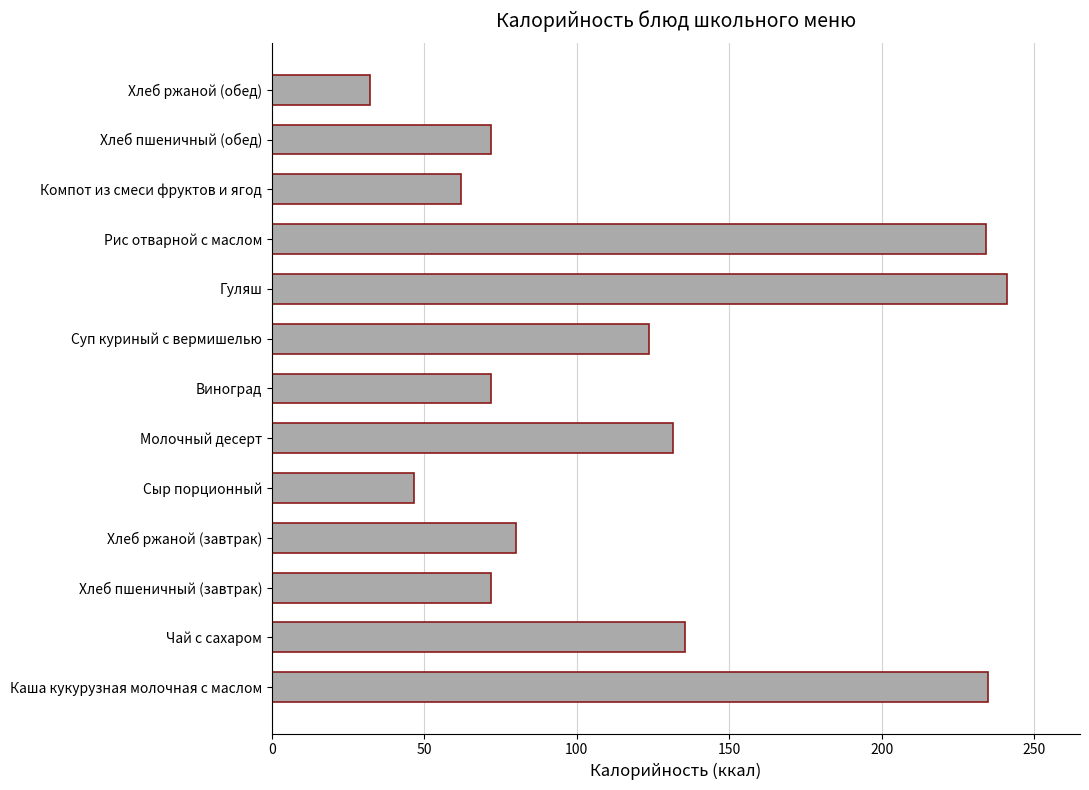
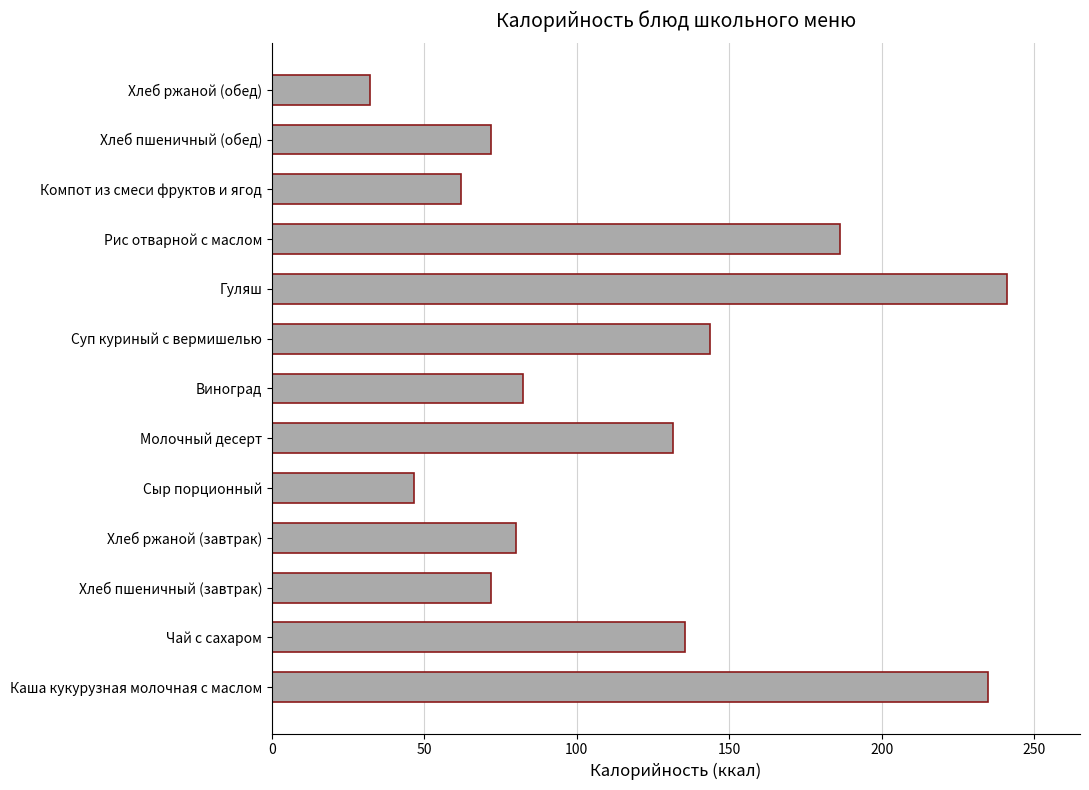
  {
    "Хлеб ржаной (обед)": 32,
    "Хлеб пшеничный (обед)": 72,
    "Компот из смеси фруктов и ягод": 62,
-   "Рис отварной с маслом": 234,
+   "Рис отварной с маслом": 186,
    "Гуляш": 241,
-   "Суп куриный с вермишелью": 124,
-   "Виноград": 72,
+   "Суп куриный с вермишелью": 144,
+   "Виноград": 83,
    "Молочный десерт": 131,
    "Сыр порционный": 47,
    "Хлеб ржаной (завтрак)": 80,
    "Хлеб пшеничный (завтрак)": 72,
    "Чай с сахаром": 136,
    "Каша кукурузная молочная с маслом": 235
  }
